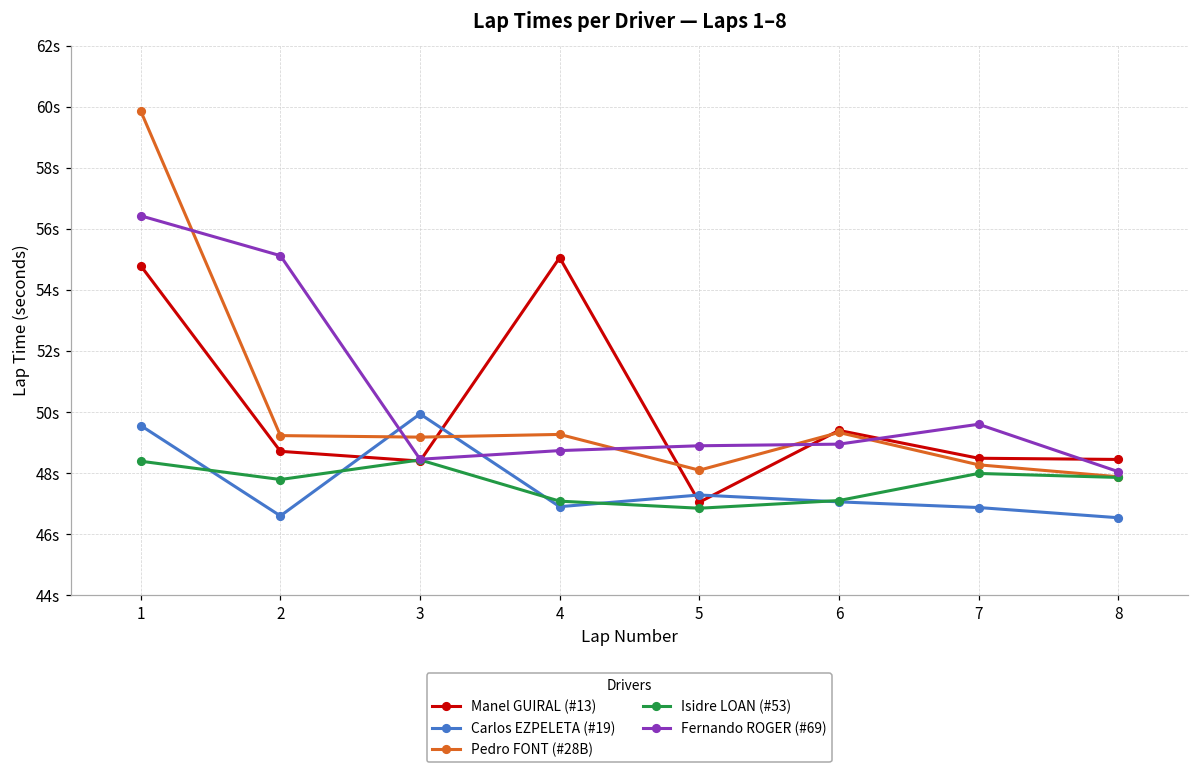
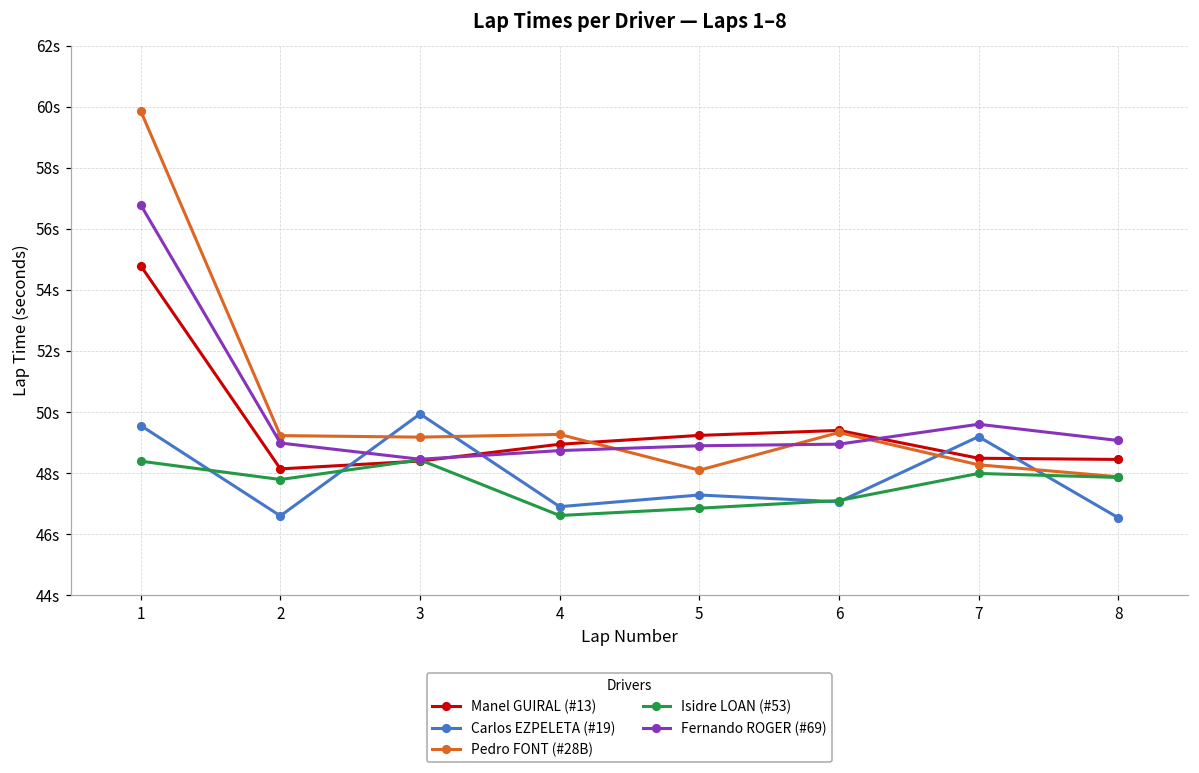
  {
    "Manel GUIRAL (#13)": {
      "1": "54.8s",
-     "2": "48.7s",
-     "4": "55.1s",
-     "5": "47.0s",
+     "2": "48.1s",
+     "4": "48.9s",
+     "5": "49.2s",
      "7": "48.5s",
      "8": "48.4s"
    },
    "Carlos EZPELETA (#19)": {
      "1": "49.6s",
      "2": "46.6s",
      "3": "49.9s",
      "4": "46.9s",
      "5": "47.3s",
-     "7": "46.9s",
+     "7": "49.2s",
      "8": "46.5s"
    },
    "Pedro FONT (#28B)": {
      "1": "59.9s",
      "2": "49.2s",
      "3": "49.2s",
      "4": "49.3s",
      "5": "48.1s",
      "7": "48.3s"
    },
    "Isidre LOAN (#53)": {
      "1": "48.4s",
      "2": "47.8s",
-     "4": "47.1s",
+     "4": "46.6s",
      "5": "46.8s",
      "7": "48.0s"
    },
    "Fernando ROGER (#69)": {
-     "1": "56.4s",
-     "2": "55.1s",
+     "1": "56.8s",
+     "2": "49.0s",
      "4": "48.7s",
      "5": "48.9s",
      "6": "48.9s",
      "7": "49.6s",
-     "8": "48.0s"
+     "8": "49.1s"
    }
  }
